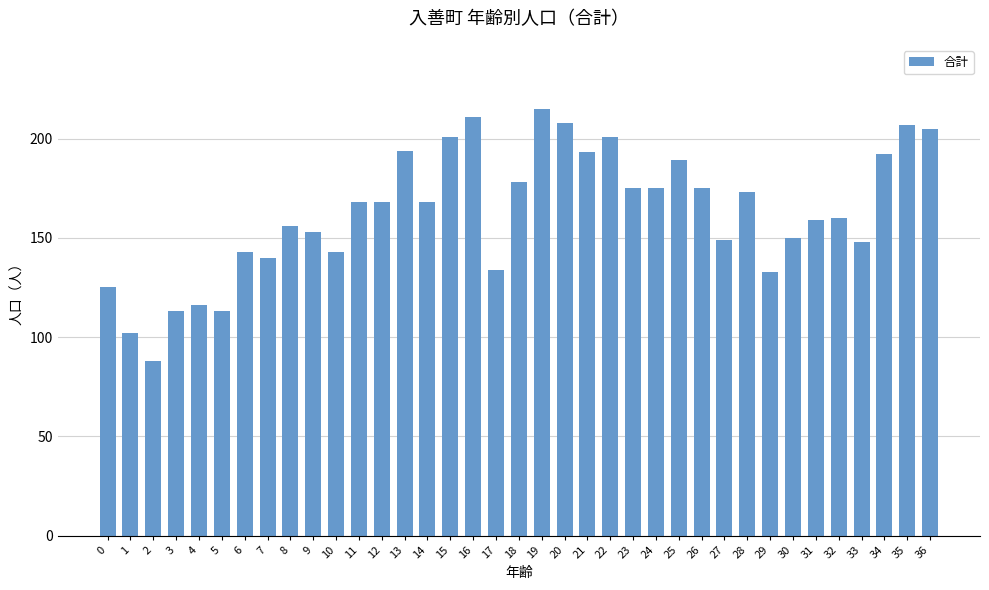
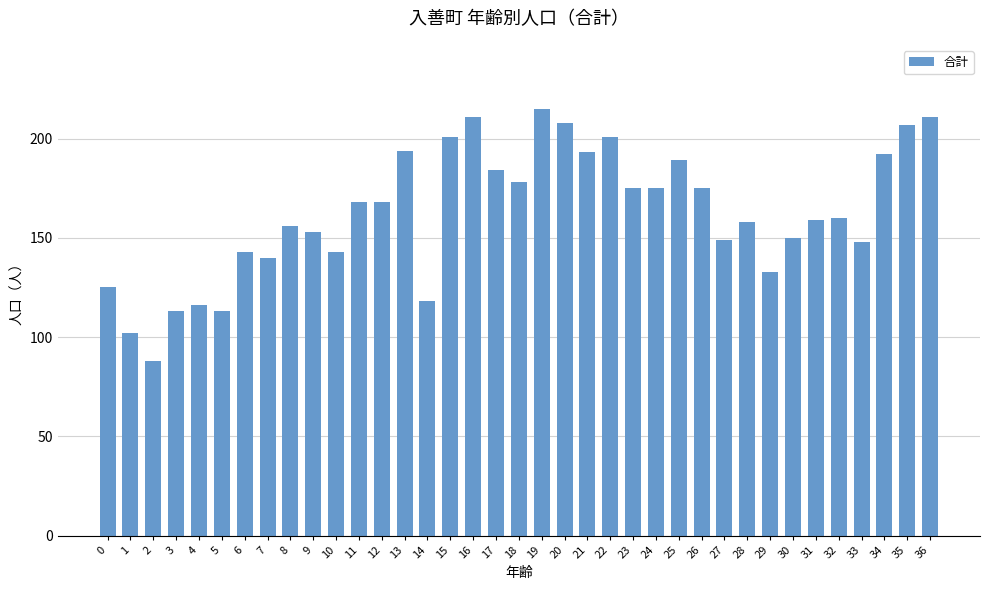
  {
    "0": 125,
    "1": 102,
    "2": 88,
    "3": 113,
    "4": 116,
    "5": 113,
    "6": 143,
    "7": 140,
    "8": 156,
    "9": 153,
    "10": 143,
    "11": 168,
    "12": 168,
    "13": 194,
-   "14": 168,
+   "14": 118,
    "15": 201,
    "16": 211,
-   "17": 134,
+   "17": 184,
    "18": 178,
    "19": 215,
    "20": 208,
    "21": 193,
    "22": 201,
    "23": 175,
    "24": 175,
    "25": 189,
    "26": 175,
    "27": 149,
-   "28": 173,
+   "28": 158,
    "29": 133,
    "30": 150,
    "31": 159,
    "32": 160,
    "33": 148,
    "34": 192,
    "35": 207,
-   "36": 205
+   "36": 211
  }
